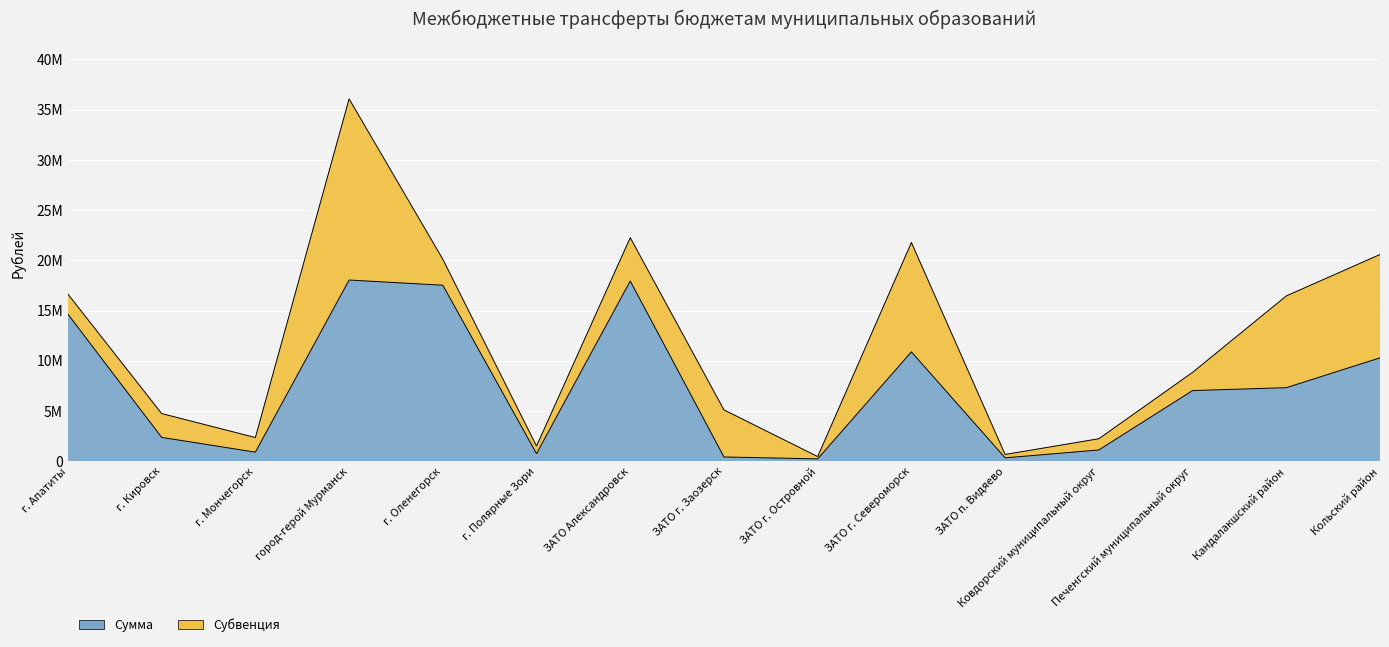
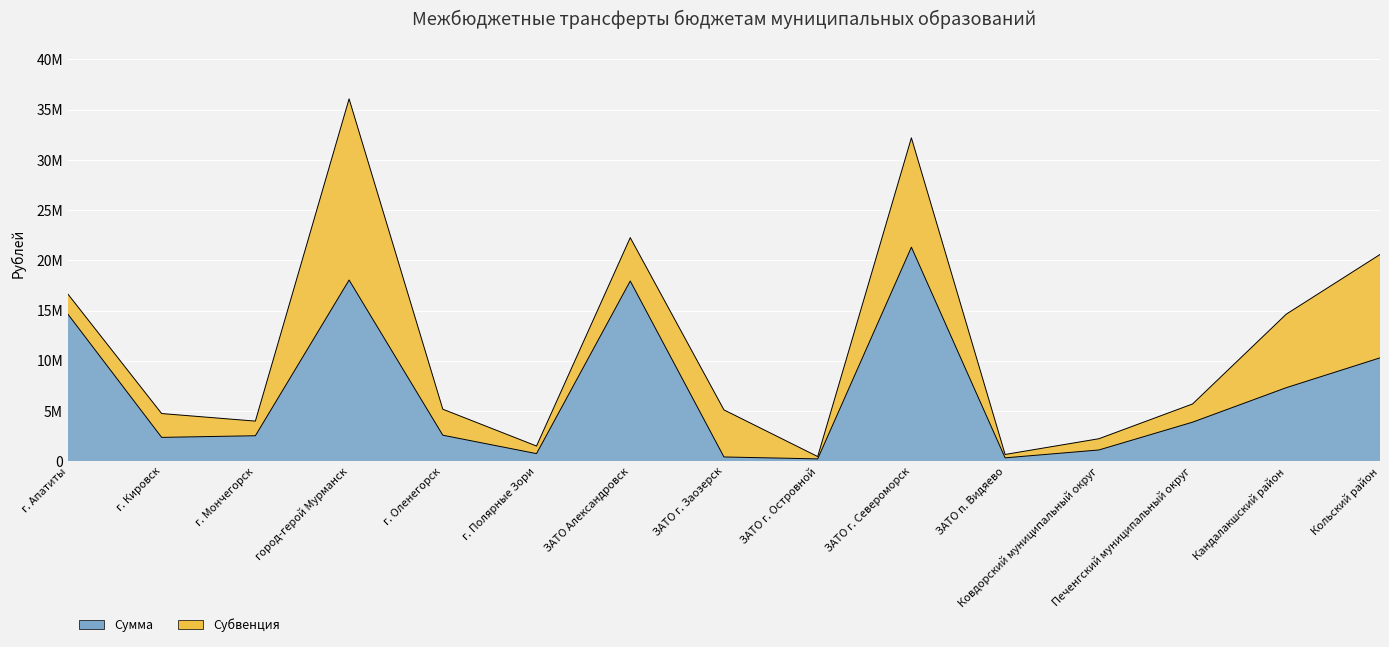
  {
    "Сумма": {
      "г. Апатиты": 14600000,
      "г. Кировск": 2400000,
-     "г. Мончегорск": 900000,
+     "г. Мончегорск": 2500000,
      "город-герой Мурманск": 18000000,
-     "г. Оленегорск": 17500000,
+     "г. Оленегорск": 2600000,
      "г. Полярные Зори": 800000,
      "ЗАТО Александровск": 17900000,
      "ЗАТО г. Заозерск": 400000,
-     "ЗАТО г. Североморск": 10900000,
+     "ЗАТО г. Североморск": 21300000,
      "ЗАТО п. Видяево": 300000,
      "Ковдорский муниципальный округ": 1100000,
-     "Печенгский муниципальный округ": 7000000,
+     "Печенгский муниципальный округ": 3900000,
      "Кандалакшский район": 7300000,
      "Кольский район": 10300000
    },
    "Субвенция": {
      "г. Апатиты": 2000000,
      "г. Кировск": 2400000,
      "г. Мончегорск": 1500000,
      "город-герой Мурманск": 18000000,
      "г. Оленегорск": 2600000,
      "г. Полярные Зори": 800000,
      "ЗАТО Александровск": 4300000,
      "ЗАТО г. Заозерск": 4700000,
      "ЗАТО г. Североморск": 10900000,
      "ЗАТО п. Видяево": 300000,
      "Ковдорский муниципальный округ": 1100000,
      "Печенгский муниципальный округ": 1800000,
-     "Кандалакшский район": 9100000,
+     "Кандалакшский район": 7300000,
      "Кольский район": 10300000
    }
  }
